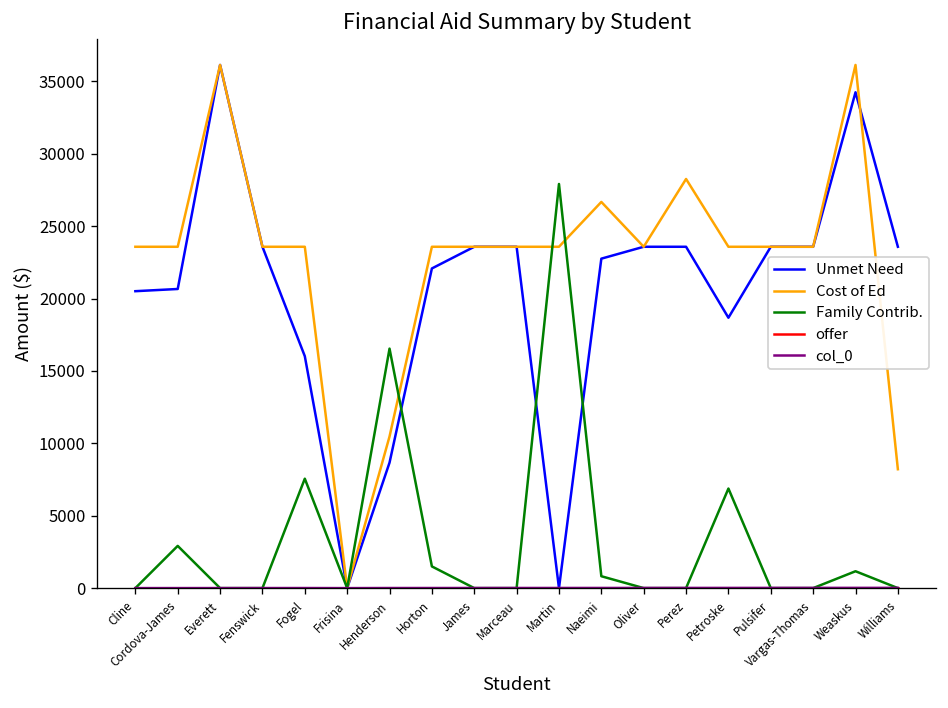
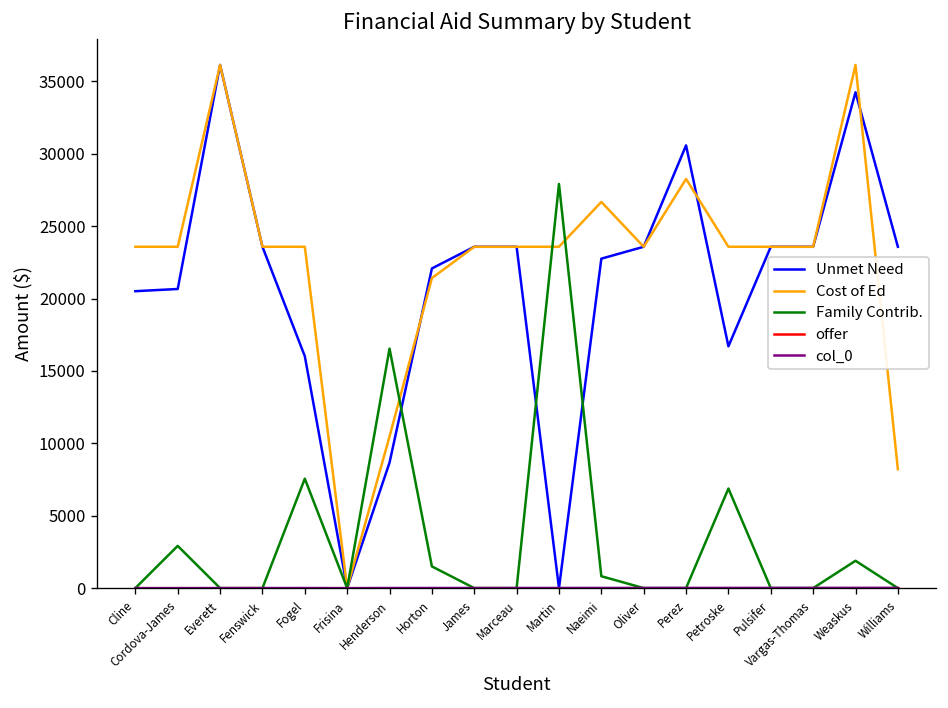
  {
    "Unmet Need": {
      "Cline": 20500,
      "Cordova-James": 20700,
      "Fogel": 16000,
      "Henderson": 8700,
      "Horton": 22100,
      "Naeimi": 22800,
-     "Perez": 23600,
-     "Petroske": 18700,
+     "Perez": 30600,
+     "Petroske": 16700,
      "Weaskus": 34200,
      "Williams": 23600
    },
    "Cost of Ed": {
      "Cline": 23600,
      "Cordova-James": 23600,
      "Fogel": 23600,
      "Henderson": 10500,
-     "Horton": 23600,
+     "Horton": 21400,
      "Martin": 23600,
      "Naeimi": 26700,
      "Perez": 28300,
      "Petroske": 23600,
      "Weaskus": 36100,
      "Williams": 8200
    },
    "Family Contrib.": {
      "Cordova-James": 2900,
      "Fogel": 7600,
      "Henderson": 16500,
      "Horton": 1500,
      "Martin": 27900,
      "Naeimi": 800,
      "Petroske": 6900,
-     "Weaskus": 1200
+     "Weaskus": 1900
    },
    "col_0": {
      "Cordova-James": 0,
      "Fogel": 0,
      "Henderson": 0,
      "Horton": 0,
      "Naeimi": 0,
      "Petroske": 0,
      "Weaskus": 0
    }
  }
